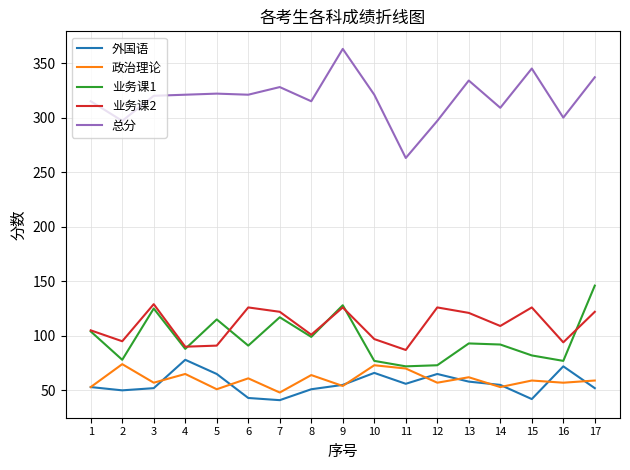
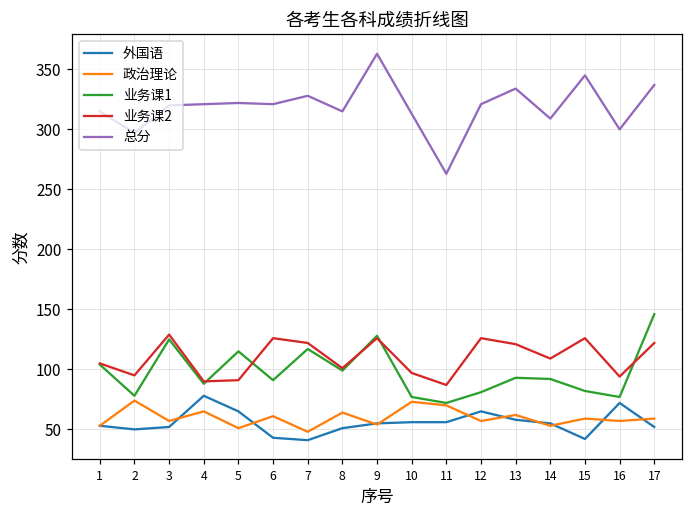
  {
    "外国语": {
      "2": 50,
      "3": 52,
      "4": 78,
      "5": 65,
      "6": 43,
      "7": 41,
      "8": 51,
-     "10": 66,
+     "10": 56,
      "11": 56,
      "12": 65,
      "13": 58,
      "15": 42,
      "16": 72,
      "17": 52
    },
    "政治理论": {
      "2": 74,
      "3": 57,
      "4": 65,
      "5": 51,
      "6": 61,
      "7": 48,
      "8": 64,
      "10": 73,
      "12": 57,
      "13": 62,
      "15": 59,
      "16": 57,
      "17": 59
    },
    "业务课1": {
      "2": 78,
      "3": 125,
      "5": 115,
      "6": 91,
      "7": 117,
      "10": 77,
-     "12": 73,
+     "12": 81,
      "13": 93,
      "14": 92,
      "15": 82,
      "16": 77,
      "17": 146
    },
    "业务课2": {
      "2": 95,
      "3": 129,
      "5": 91,
      "6": 126,
      "7": 122,
      "10": 97,
      "11": 87,
      "12": 126,
      "13": 121,
      "14": 109,
      "15": 126,
      "16": 94,
      "17": 122
    },
    "总分": {
      "4": 321,
      "5": 322,
      "6": 321,
      "7": 328,
      "8": 315,
      "9": 363,
-     "10": 321,
+     "10": 313,
      "11": 263,
-     "12": 297,
+     "12": 321,
      "13": 334,
      "14": 309,
      "15": 345,
      "16": 300,
      "17": 337
    }
  }
